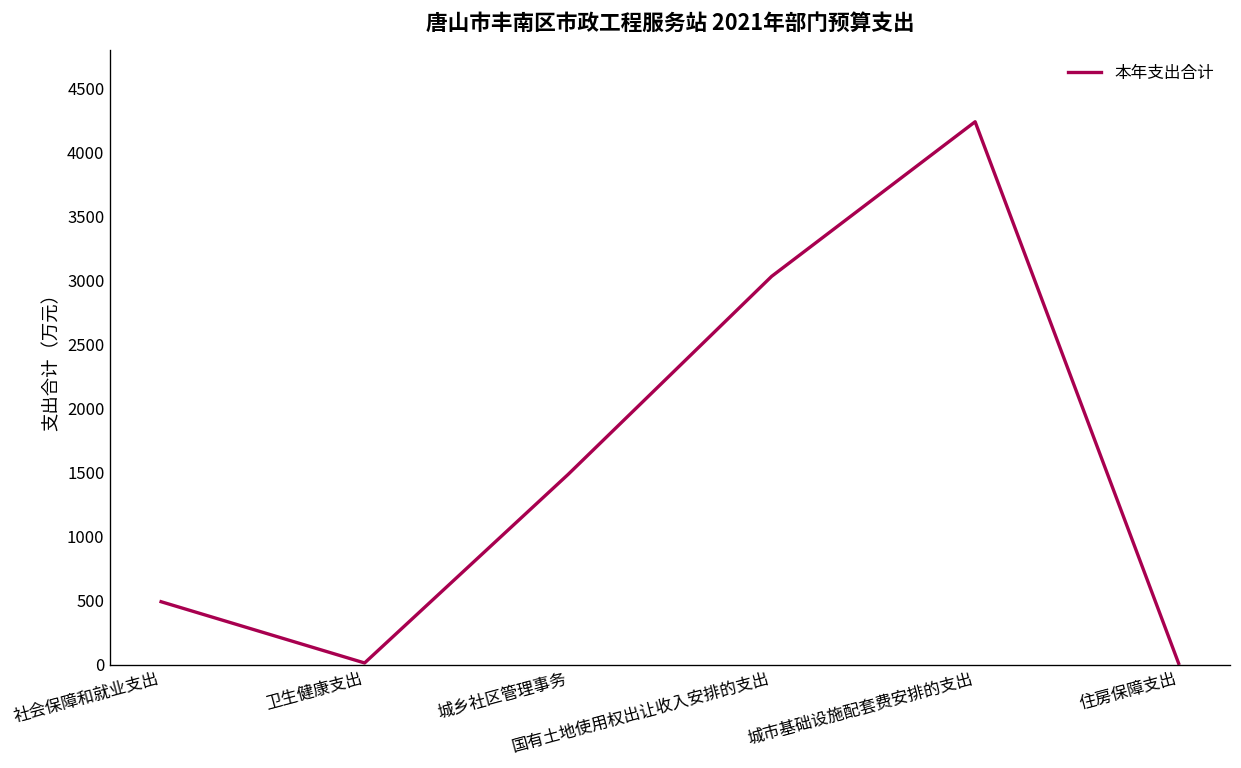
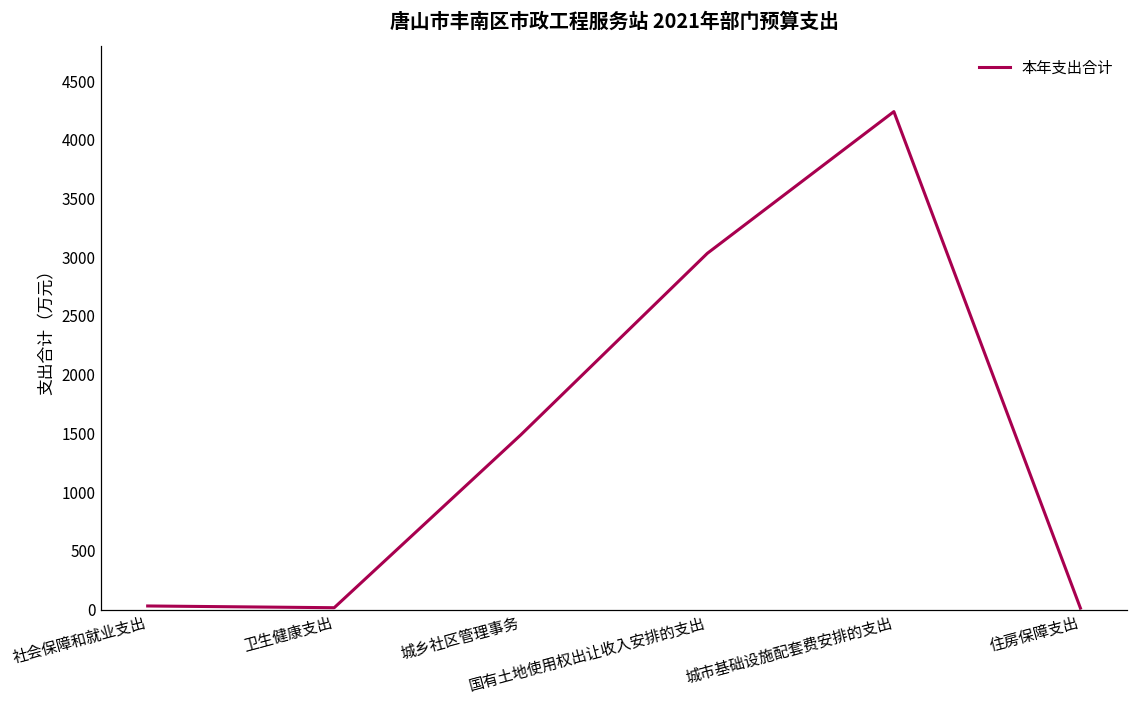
  {
-   "社会保障和就业支出": 490,
+   "社会保障和就业支出": 30,
    "卫生健康支出": 20,
    "城乡社区管理事务": 1490,
    "国有土地使用权出让收入安排的支出": 3030,
    "城市基础设施配套费安排的支出": 4240,
    "住房保障支出": 10
  }
